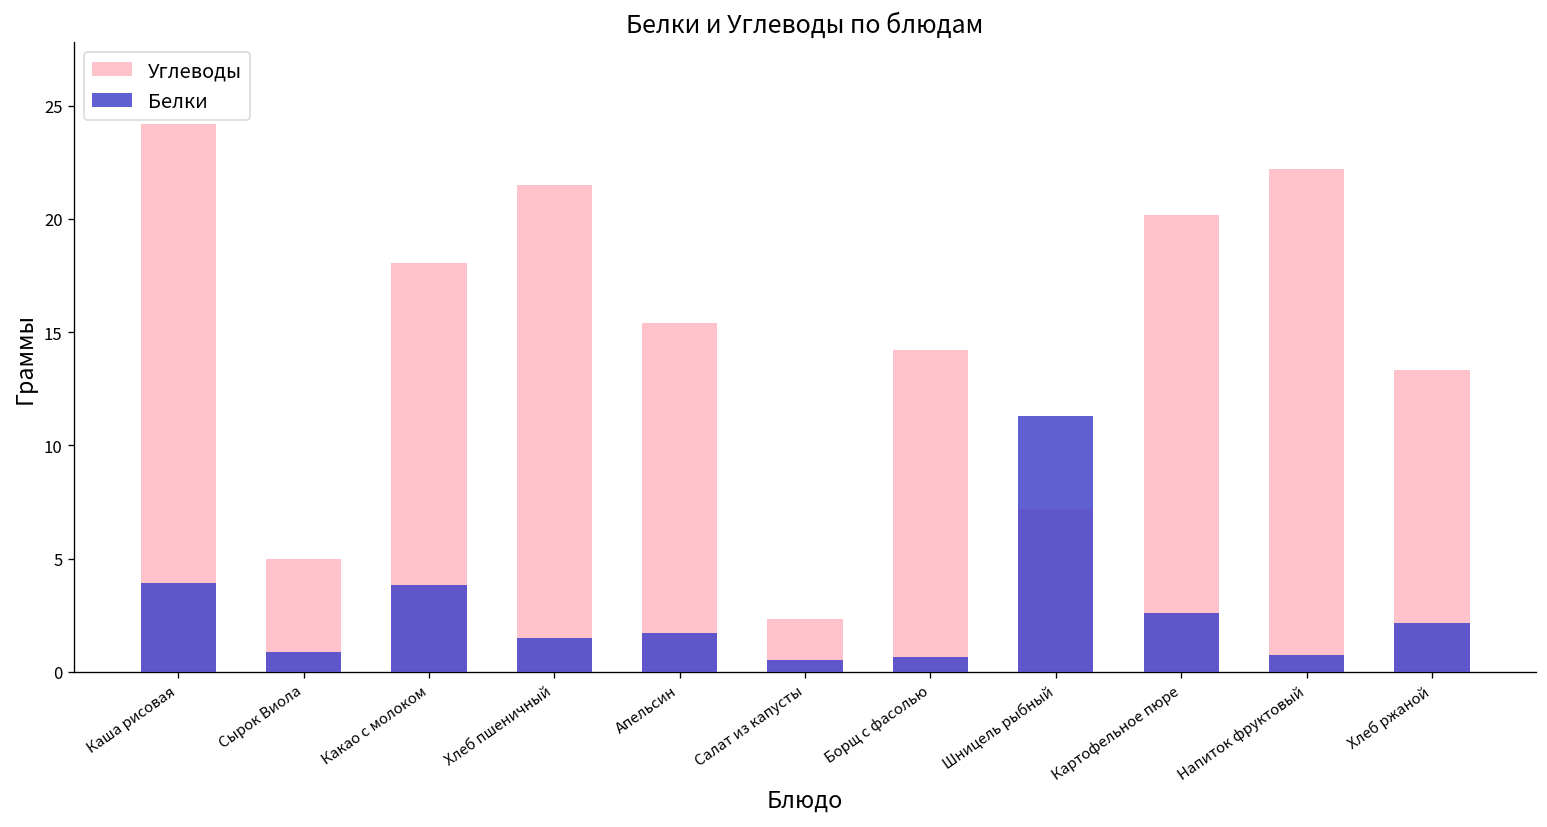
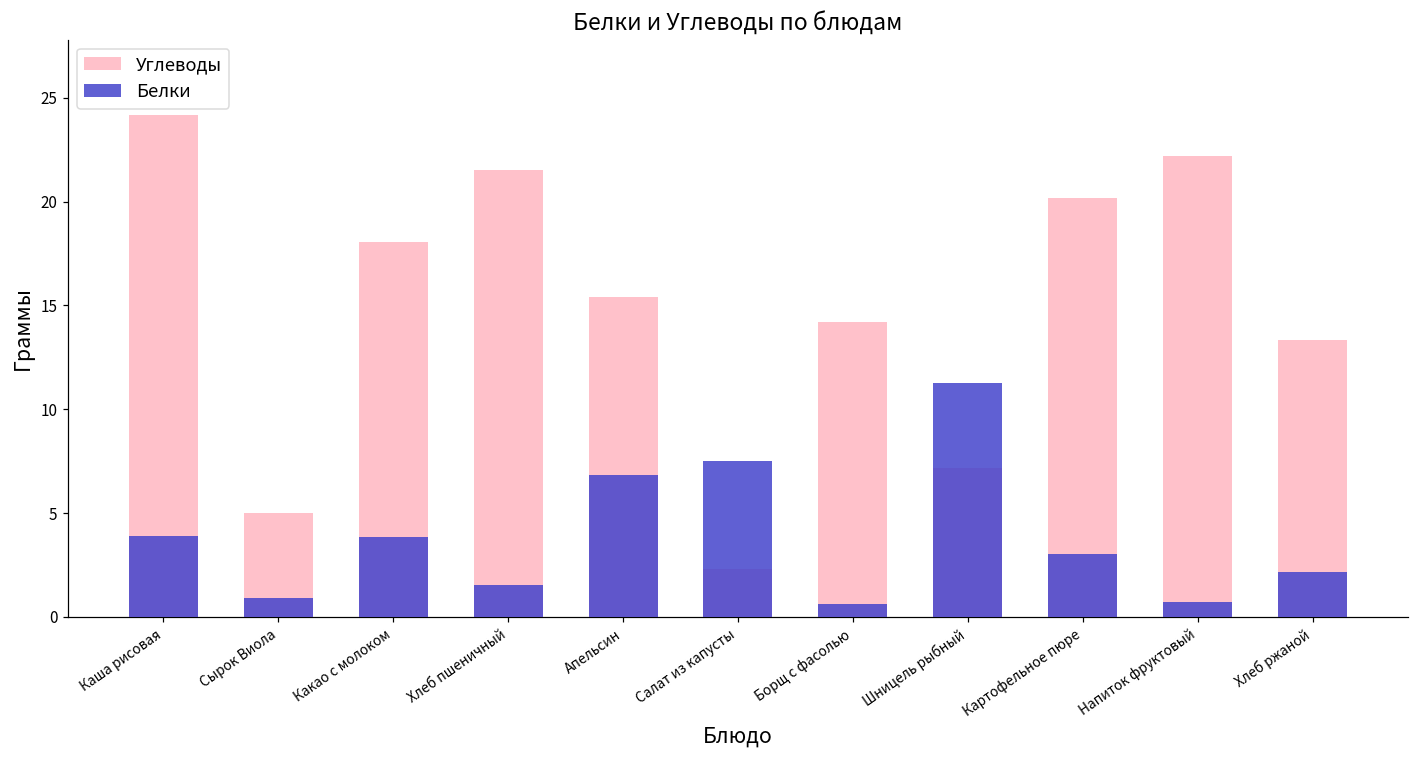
  {
    "Углеводы": {
      "Каша рисовая": 24.2,
      "Сырок Виола": 5.0,
      "Какао с молоком": 18.1,
      "Хлеб пшеничный": 21.5,
      "Апельсин": 15.4,
      "Борщ с фасолью": 14.2,
      "Картофельное пюре": 20.2,
      "Напиток фруктовый": 22.2,
      "Хлеб ржаной": 13.3
    },
    "Белки": {
-     "Апельсин": 1.7,
-     "Салат из капусты": 0.5,
+     "Апельсин": 6.8,
+     "Салат из капусты": 7.5,
      "Шницель рыбный": 11.3,
-     "Картофельное пюре": 2.6
+     "Картофельное пюре": 3.0
    }
  }
